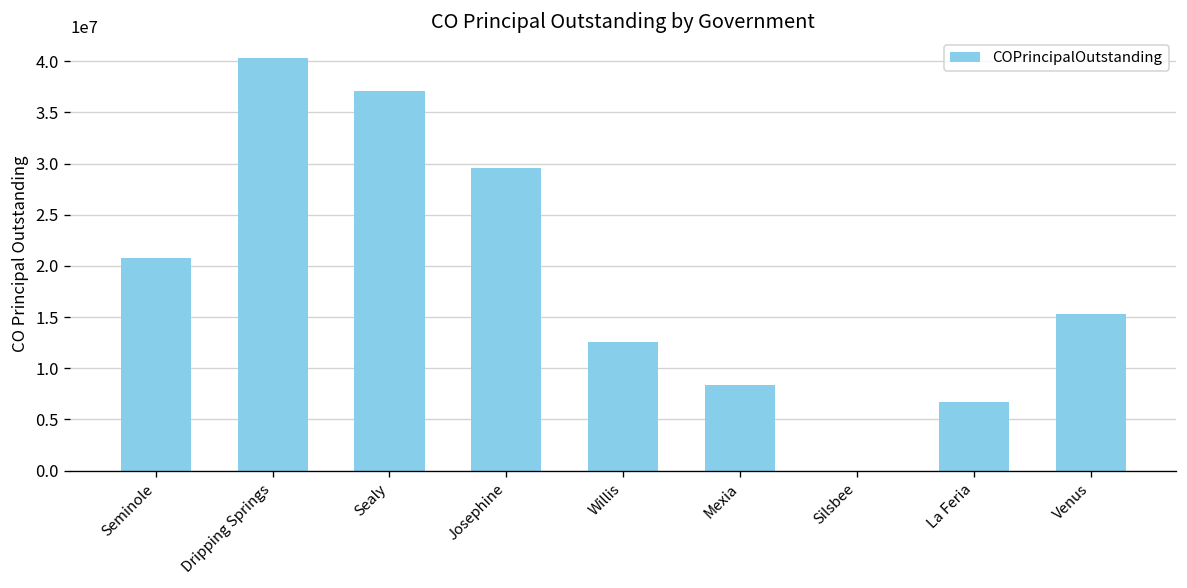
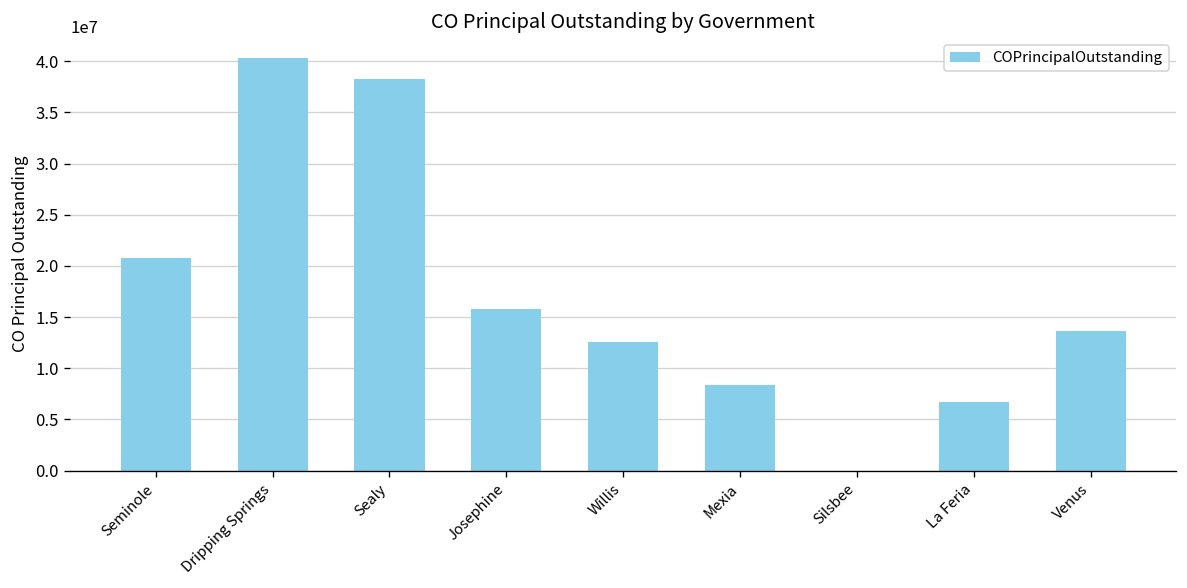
  {
    "Seminole": 21000000,
    "Dripping Springs": 40000000,
-   "Sealy": 37000000,
-   "Josephine": 30000000,
+   "Sealy": 38000000,
+   "Josephine": 16000000,
    "Willis": 13000000,
    "Mexia": 8000000,
    "Silsbee": 0,
    "La Feria": 7000000,
-   "Venus": 15000000
+   "Venus": 14000000
  }
